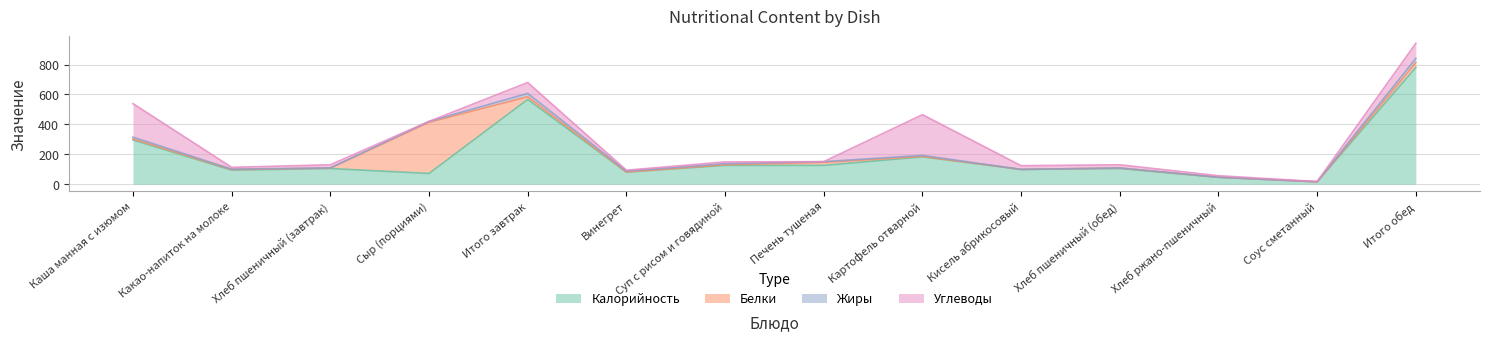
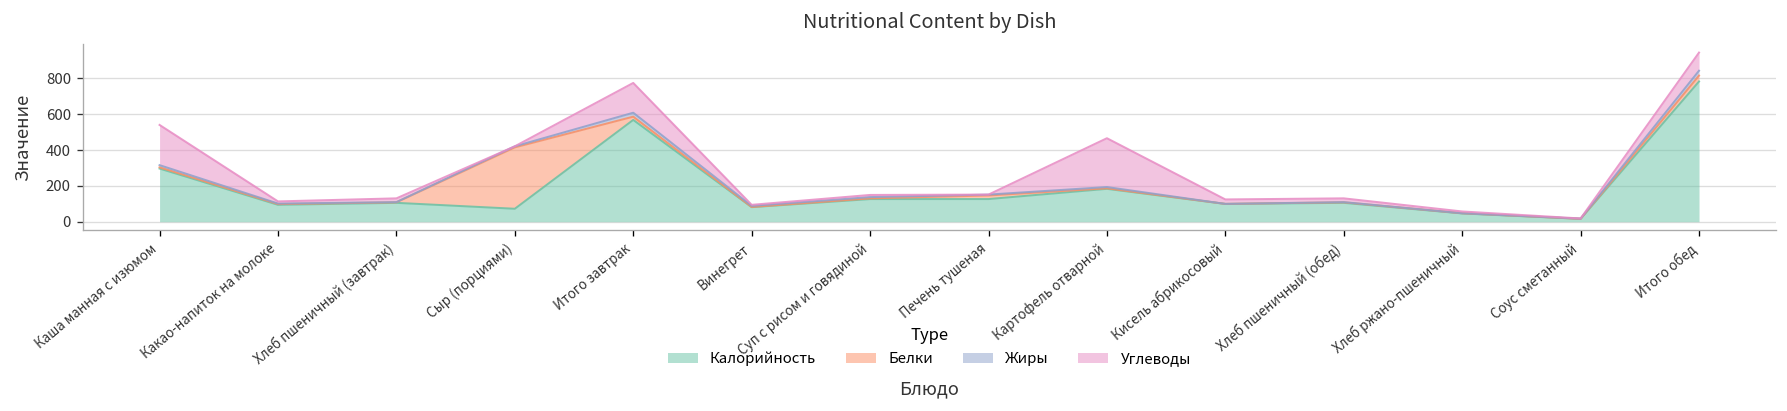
  {
    "Белки": {
      "Итого завтрак": 20,
      "Итого обед": 30
    },
    "Углеводы": {
      "Каша манная с изюмом": 220,
      "Хлеб пшеничный (завтрак)": 20,
-     "Итого завтрак": 70,
+     "Итого завтрак": 170,
      "Картофель отварной": 270,
      "Кисель абрикосовый": 30,
      "Хлеб пшеничный (обед)": 20,
      "Итого обед": 100
    }
  }
